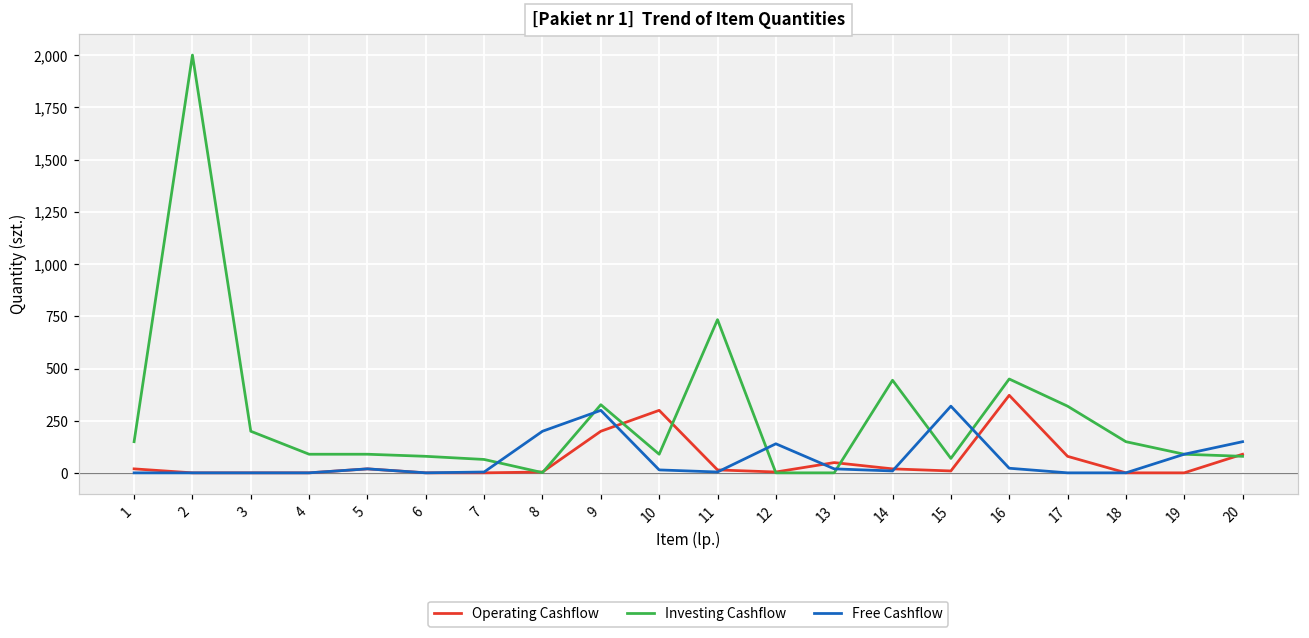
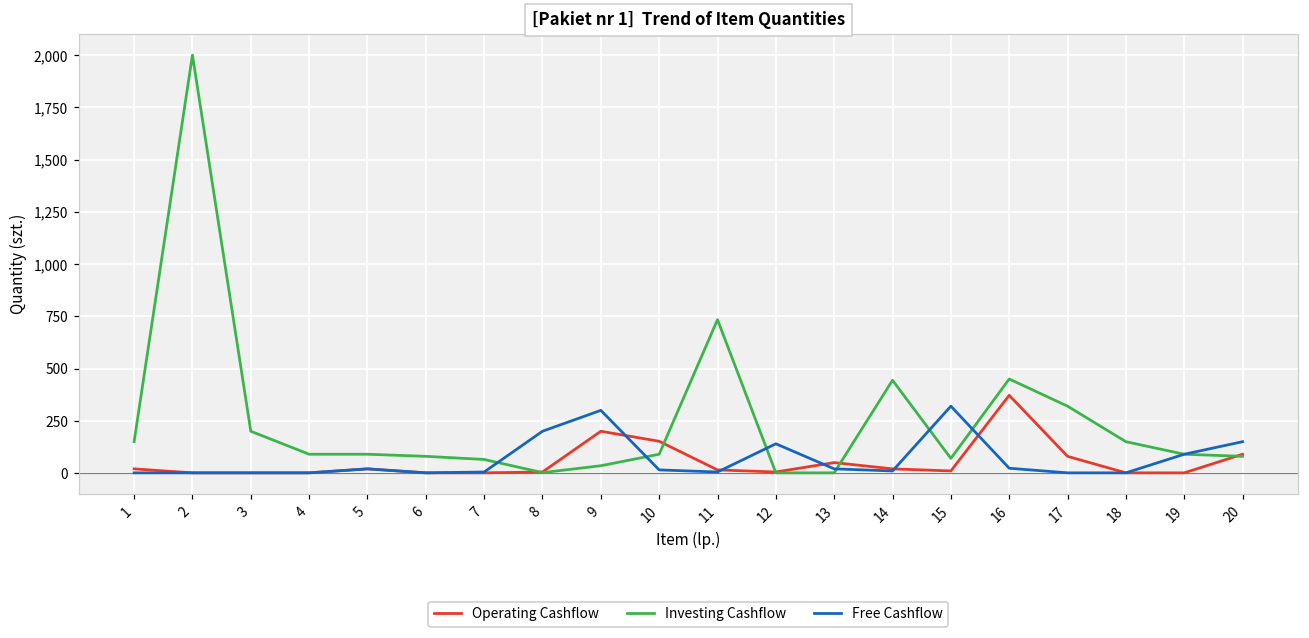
  {
    "Operating Cashflow": {
      "1": "20",
      "9": "200",
-     "10": "300",
+     "10": "150",
      "13": "50",
      "15": "10",
      "16": "370",
      "17": "80",
      "19": "0"
    },
    "Investing Cashflow": {
      "1": "150",
      "2": "2,000",
      "3": "200",
      "4": "90",
      "5": "90",
      "6": "80",
      "7": "70",
-     "9": "330",
+     "9": "40",
      "10": "90",
      "11": "730",
      "13": "0",
      "14": "440",
      "15": "70",
      "16": "450",
      "17": "320",
      "18": "150"
    },
    "Free Cashflow": {
      "1": "0",
      "8": "200",
      "9": "300",
      "10": "20",
      "12": "140",
      "13": "20",
      "15": "320",
      "16": "20",
      "17": "0",
      "20": "150"
    }
  }
